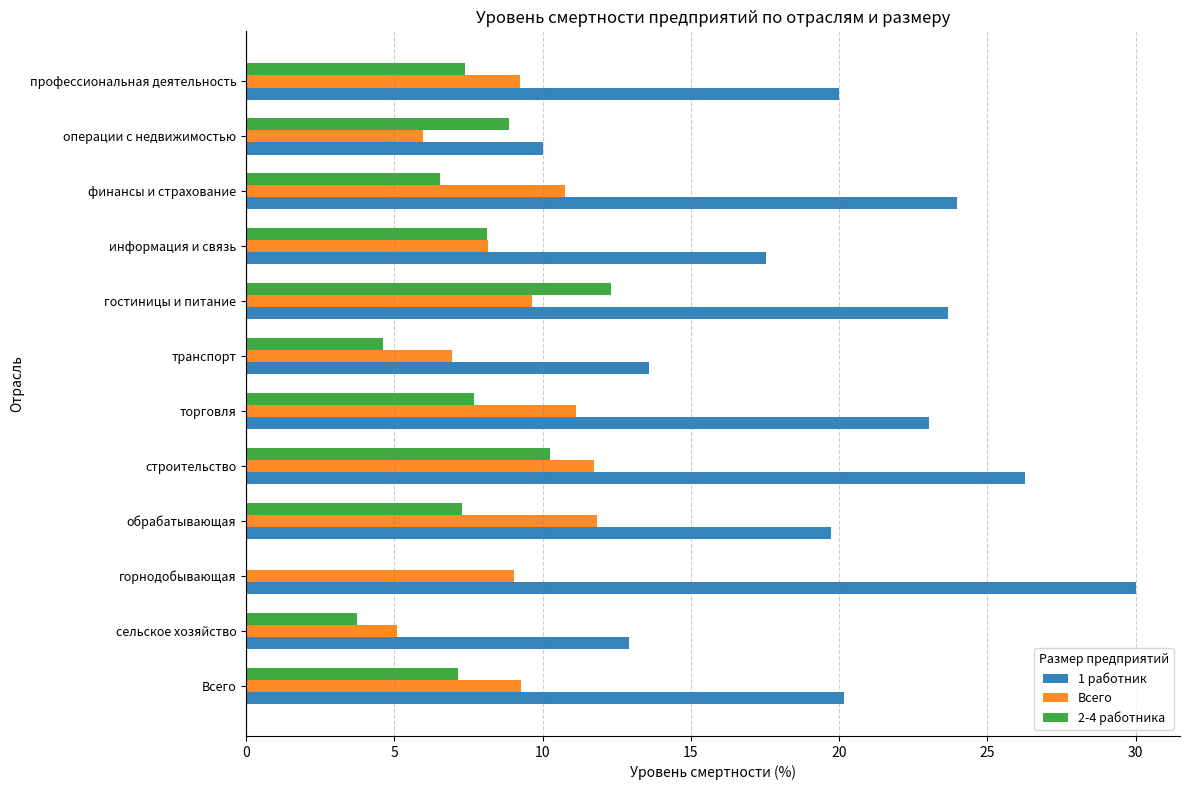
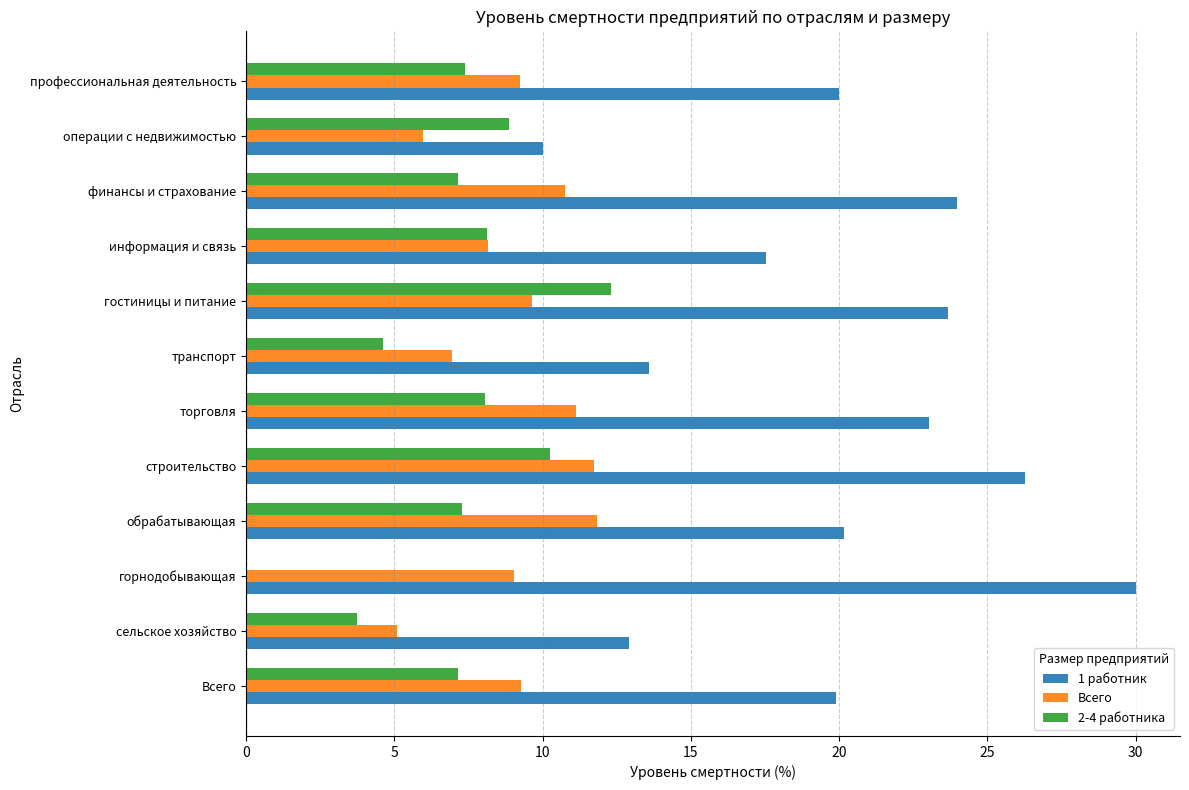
  {
    "1 работник": {
      "профессиональная деятельность": 20.0,
      "операции с недвижимостью": 10.0,
      "финансы и страхование": 24.0,
      "информация и связь": 17.6,
      "гостиницы и питание": 23.7,
      "транспорт": 13.6,
      "торговля": 23.0,
      "строительство": 26.3,
-     "обрабатывающая": 19.7,
+     "обрабатывающая": 20.2,
      "горнодобывающая": 30.0,
      "сельское хозяйство": 12.9,
-     "Всего": 20.2
+     "Всего": 19.9
    },
    "Всего": {
      "профессиональная деятельность": 9.3,
      "операции с недвижимостью": 6.0,
      "финансы и страхование": 10.8,
      "информация и связь": 8.2,
      "гостиницы и питание": 9.7,
      "транспорт": 7.0,
      "торговля": 11.1,
      "строительство": 11.7,
      "обрабатывающая": 11.8,
      "горнодобывающая": 9.0,
      "сельское хозяйство": 5.1,
      "Всего": 9.3
    },
    "2-4 работника": {
      "профессиональная деятельность": 7.4,
      "операции с недвижимостью": 8.9,
-     "финансы и страхование": 6.5,
+     "финансы и страхование": 7.1,
      "информация и связь": 8.1,
      "гостиницы и питание": 12.3,
      "транспорт": 4.6,
-     "торговля": 7.7,
+     "торговля": 8.1,
      "строительство": 10.3,
      "обрабатывающая": 7.3,
      "горнодобывающая": 0.0,
      "сельское хозяйство": 3.7,
      "Всего": 7.2
    }
  }
